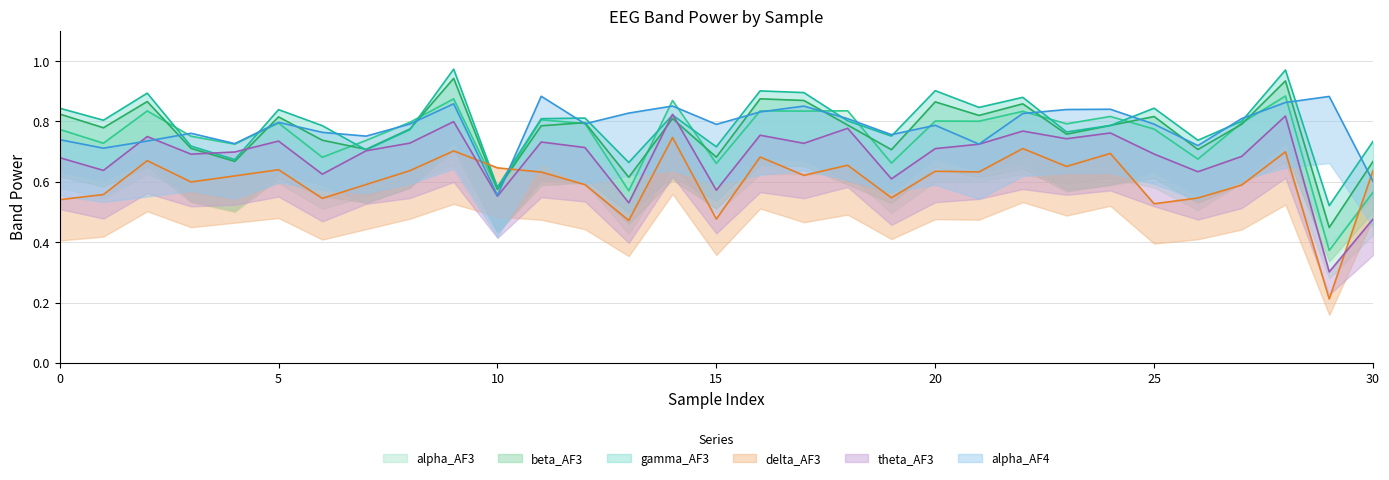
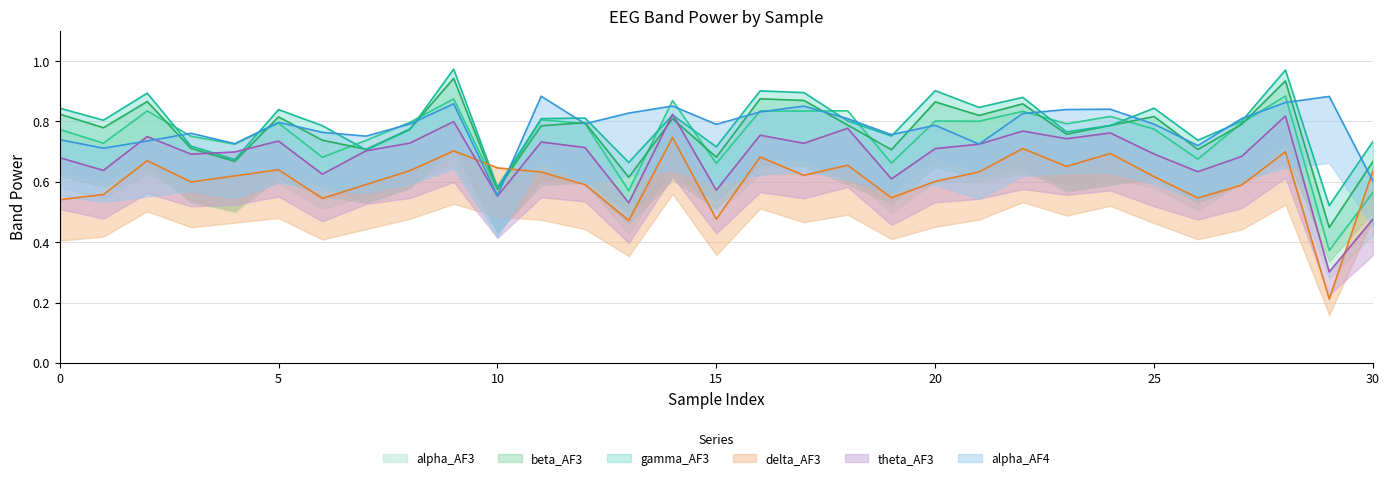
  {
    "delta_AF3": {
      "0": 0.54,
      "5": 0.64,
      "10": 0.65,
      "15": 0.48,
-     "20": 0.64,
-     "25": 0.53,
+     "20": 0.60,
+     "25": 0.62,
      "30": 0.64
    }
  }
